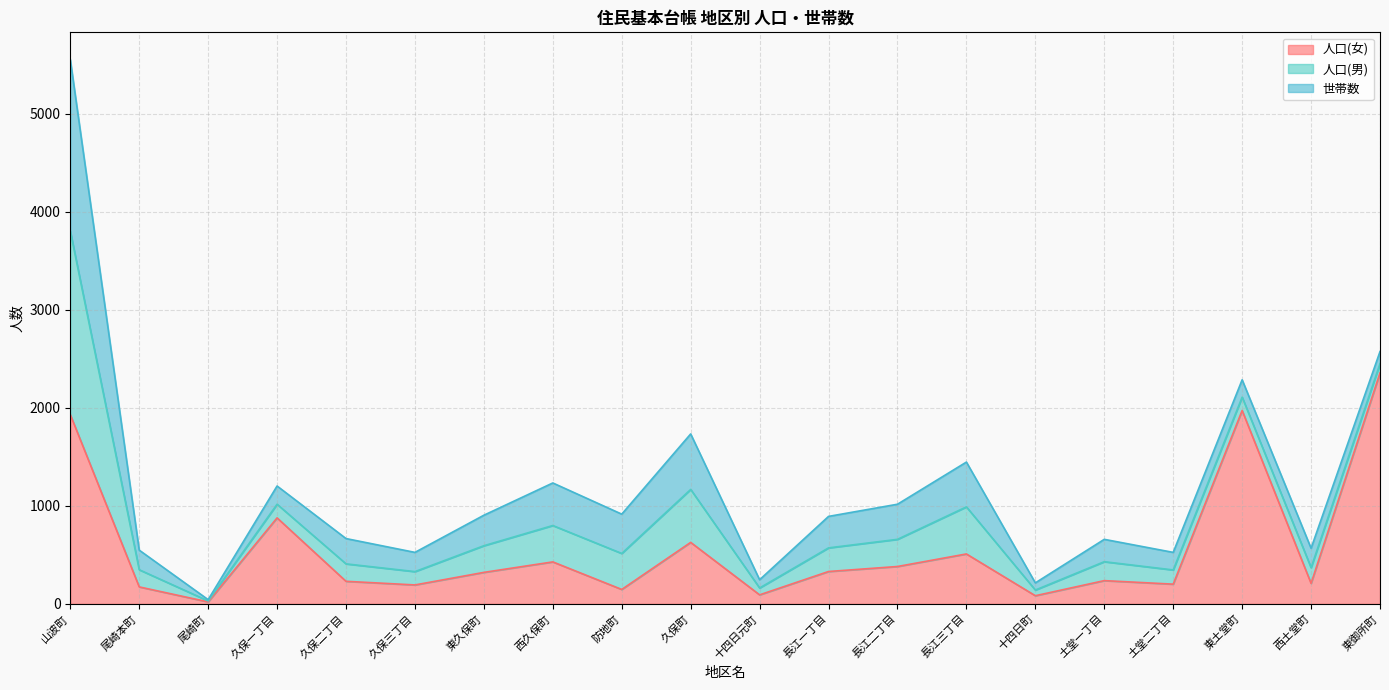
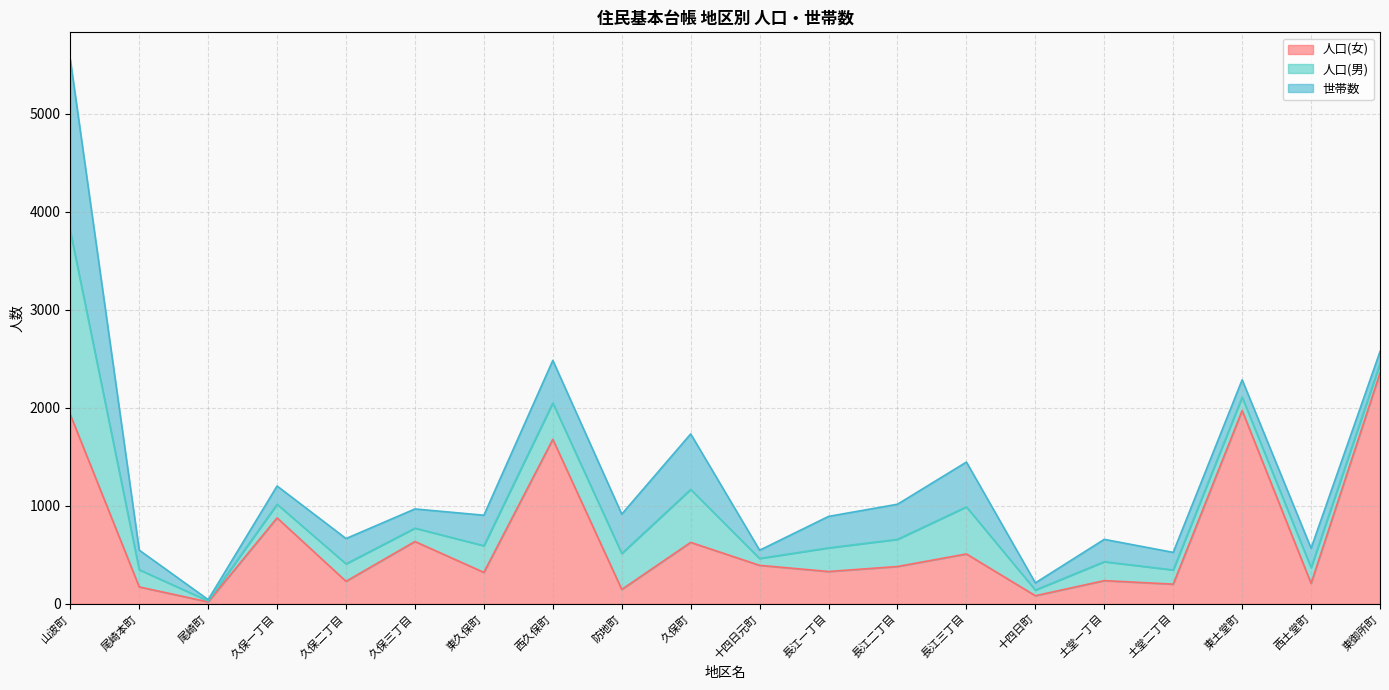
  {
    "人口(女)": {
      "山波町": 1900,
      "尾崎本町": 200,
      "久保一丁目": 900,
      "久保二丁目": 200,
-     "久保三丁目": 200,
+     "久保三丁目": 600,
      "東久保町": 300,
-     "西久保町": 400,
+     "西久保町": 1700,
      "防地町": 100,
      "久保町": 600,
-     "十四日元町": 100,
+     "十四日元町": 400,
      "長江一丁目": 300,
      "長江二丁目": 400,
      "長江三丁目": 500,
      "十四日町": 100,
      "土堂一丁目": 200,
      "土堂二丁目": 200,
      "東土堂町": 2000,
      "西土堂町": 200,
      "東御所町": 2400
    }
  }
